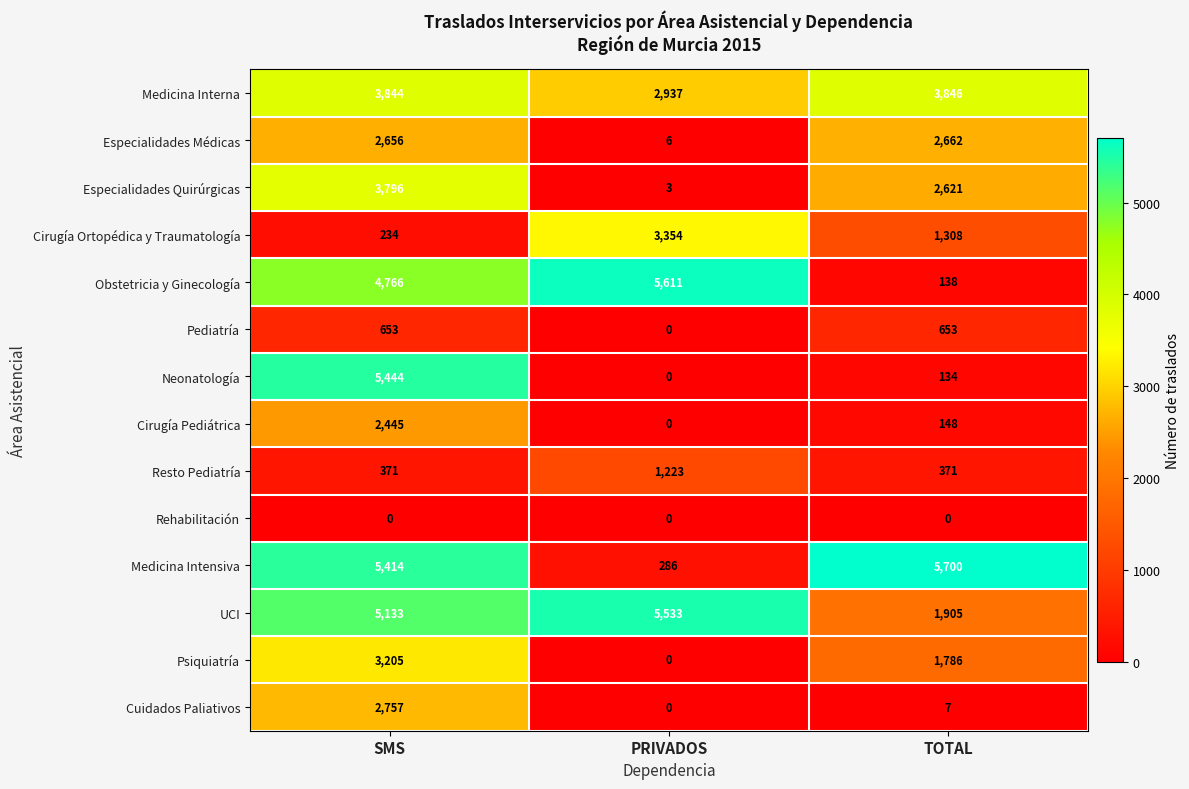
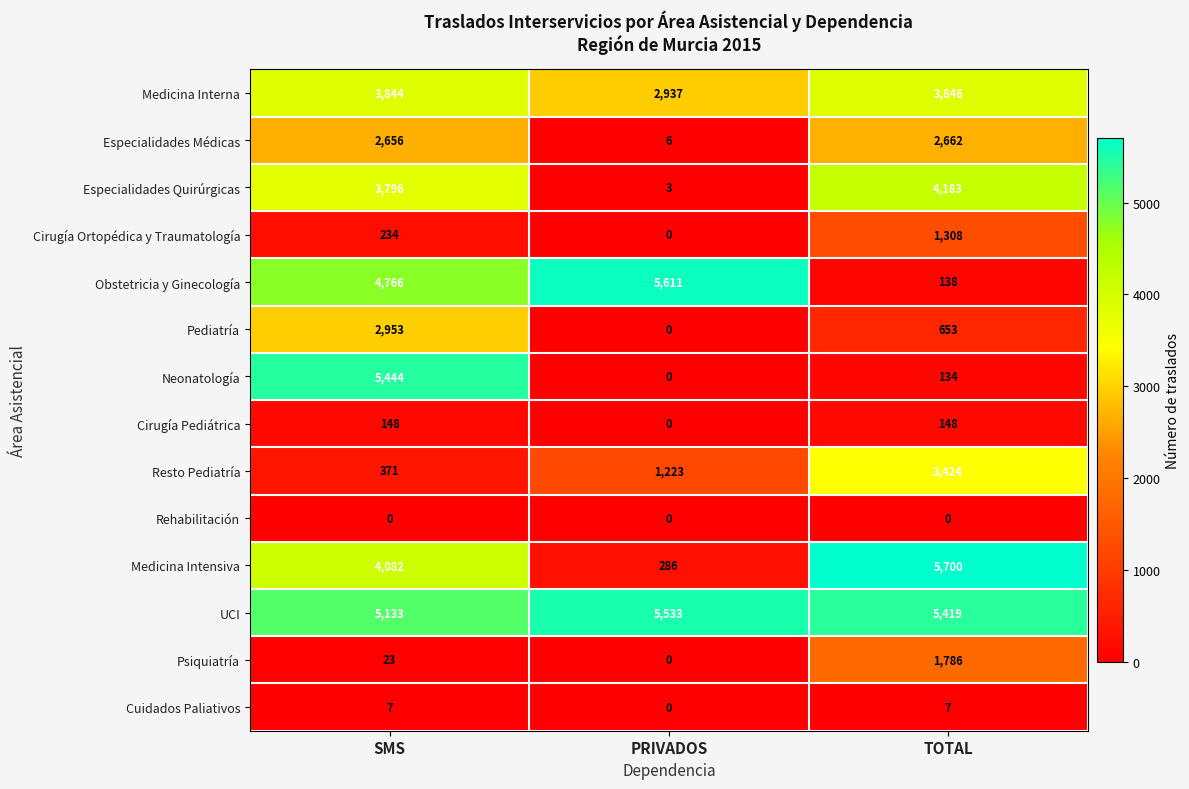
  {
    "Medicina Interna": {
      "SMS": "3,844",
      "PRIVADOS": "2,937",
      "TOTAL": "3,846"
    },
    "Especialidades Médicas": {
      "SMS": "2,656",
      "PRIVADOS": "6",
      "TOTAL": "2,662"
    },
    "Especialidades Quirúrgicas": {
      "SMS": "3,796",
      "PRIVADOS": "3",
-     "TOTAL": "2,621"
+     "TOTAL": "4,183"
    },
    "Cirugía Ortopédica y Traumatología": {
      "SMS": "234",
-     "PRIVADOS": "3,354",
+     "PRIVADOS": "0",
      "TOTAL": "1,308"
    },
    "Obstetricia y Ginecología": {
      "SMS": "4,766",
      "PRIVADOS": "5,611",
      "TOTAL": "138"
    },
    "Pediatría": {
-     "SMS": "653",
+     "SMS": "2,953",
      "PRIVADOS": "0",
      "TOTAL": "653"
    },
    "Neonatología": {
      "SMS": "5,444",
      "PRIVADOS": "0",
      "TOTAL": "134"
    },
    "Cirugía Pediátrica": {
-     "SMS": "2,445",
+     "SMS": "148",
      "PRIVADOS": "0",
      "TOTAL": "148"
    },
    "Resto Pediatría": {
      "SMS": "371",
      "PRIVADOS": "1,223",
-     "TOTAL": "371"
+     "TOTAL": "3,424"
    },
    "Rehabilitación": {
      "SMS": "0",
      "PRIVADOS": "0",
      "TOTAL": "0"
    },
    "Medicina Intensiva": {
-     "SMS": "5,414",
+     "SMS": "4,082",
      "PRIVADOS": "286",
      "TOTAL": "5,700"
    },
    "UCI": {
      "SMS": "5,133",
      "PRIVADOS": "5,533",
-     "TOTAL": "1,905"
+     "TOTAL": "5,419"
    },
    "Psiquiatría": {
-     "SMS": "3,205",
+     "SMS": "23",
      "PRIVADOS": "0",
      "TOTAL": "1,786"
    },
    "Cuidados Paliativos": {
-     "SMS": "2,757",
+     "SMS": "7",
      "PRIVADOS": "0",
      "TOTAL": "7"
    }
  }
